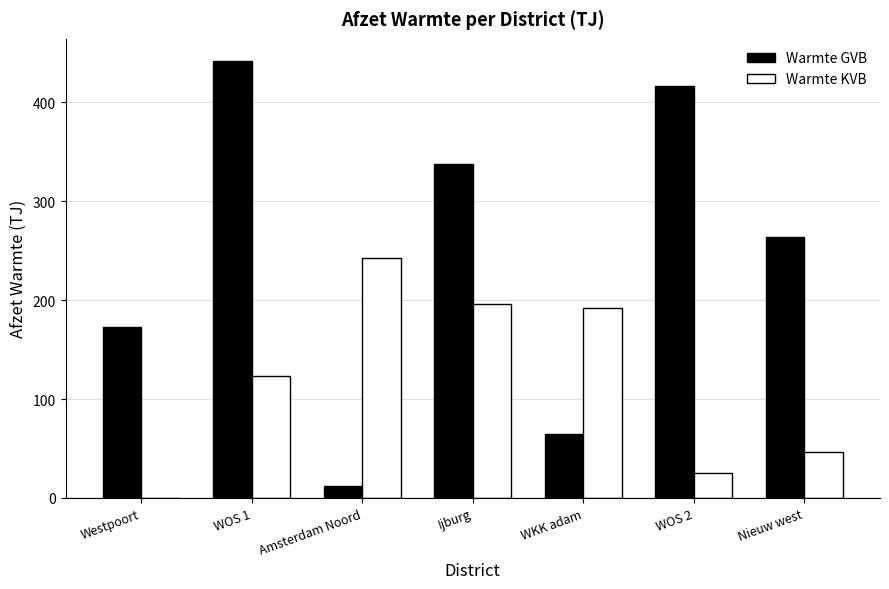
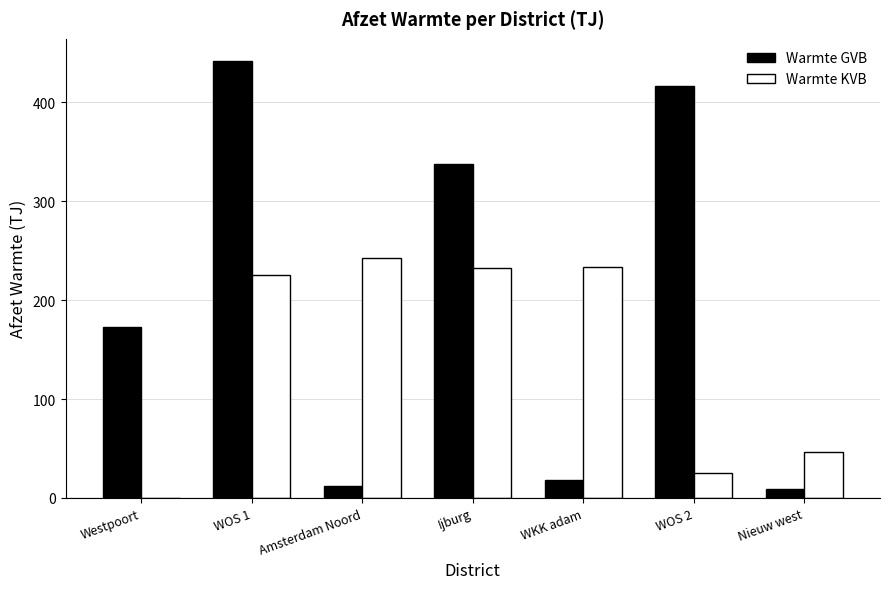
  {
    "Warmte GVB": {
      "Westpoort": 170,
      "WOS 1": 440,
      "Amsterdam Noord": 10,
      "Ijburg": 340,
-     "WKK adam": 60,
+     "WKK adam": 20,
      "WOS 2": 420,
-     "Nieuw west": 260
+     "Nieuw west": 10
    },
    "Warmte KVB": {
-     "WOS 1": 120,
+     "WOS 1": 230,
      "Amsterdam Noord": 240,
-     "Ijburg": 200,
-     "WKK adam": 190,
+     "Ijburg": 230,
+     "WKK adam": 230,
      "WOS 2": 30,
      "Nieuw west": 50
    }
  }
